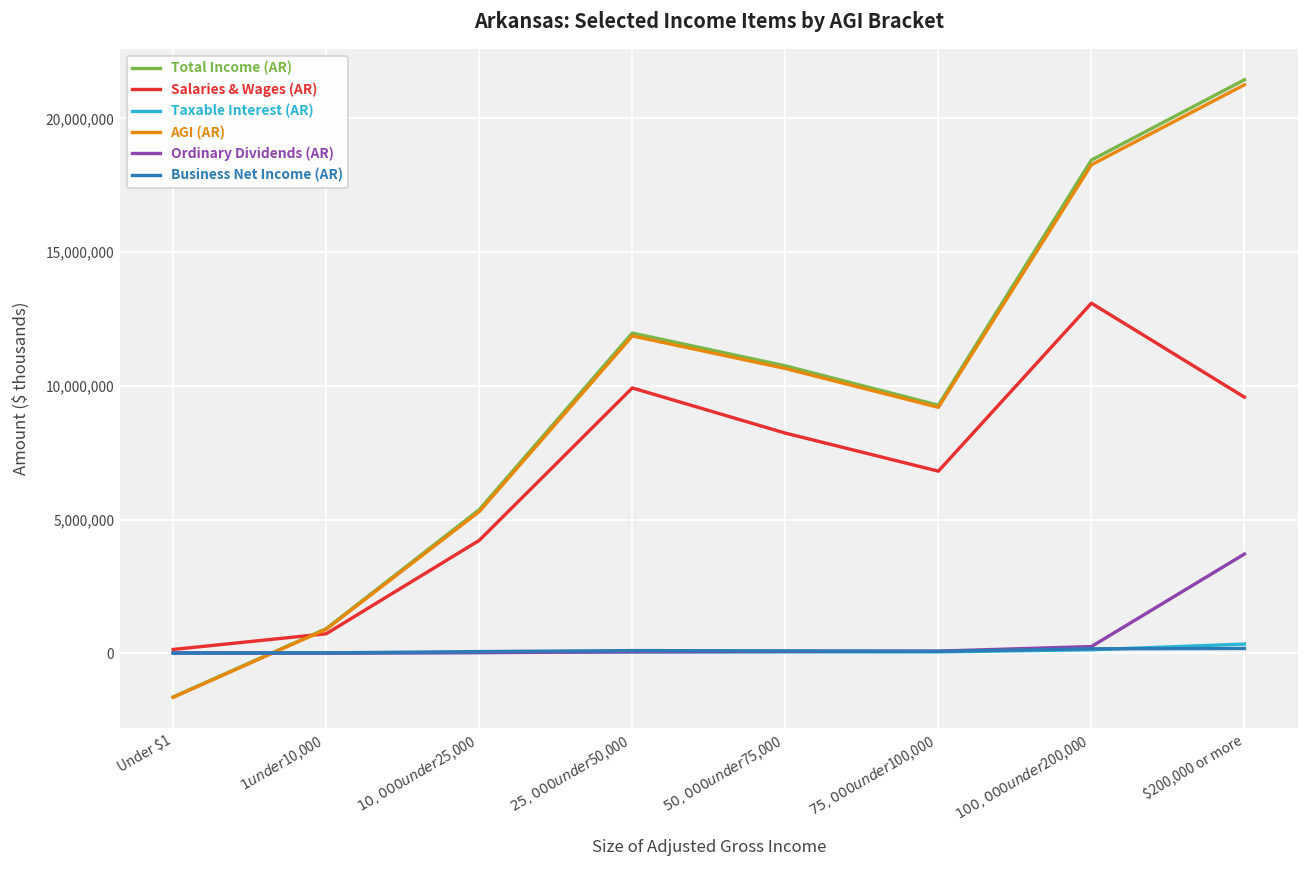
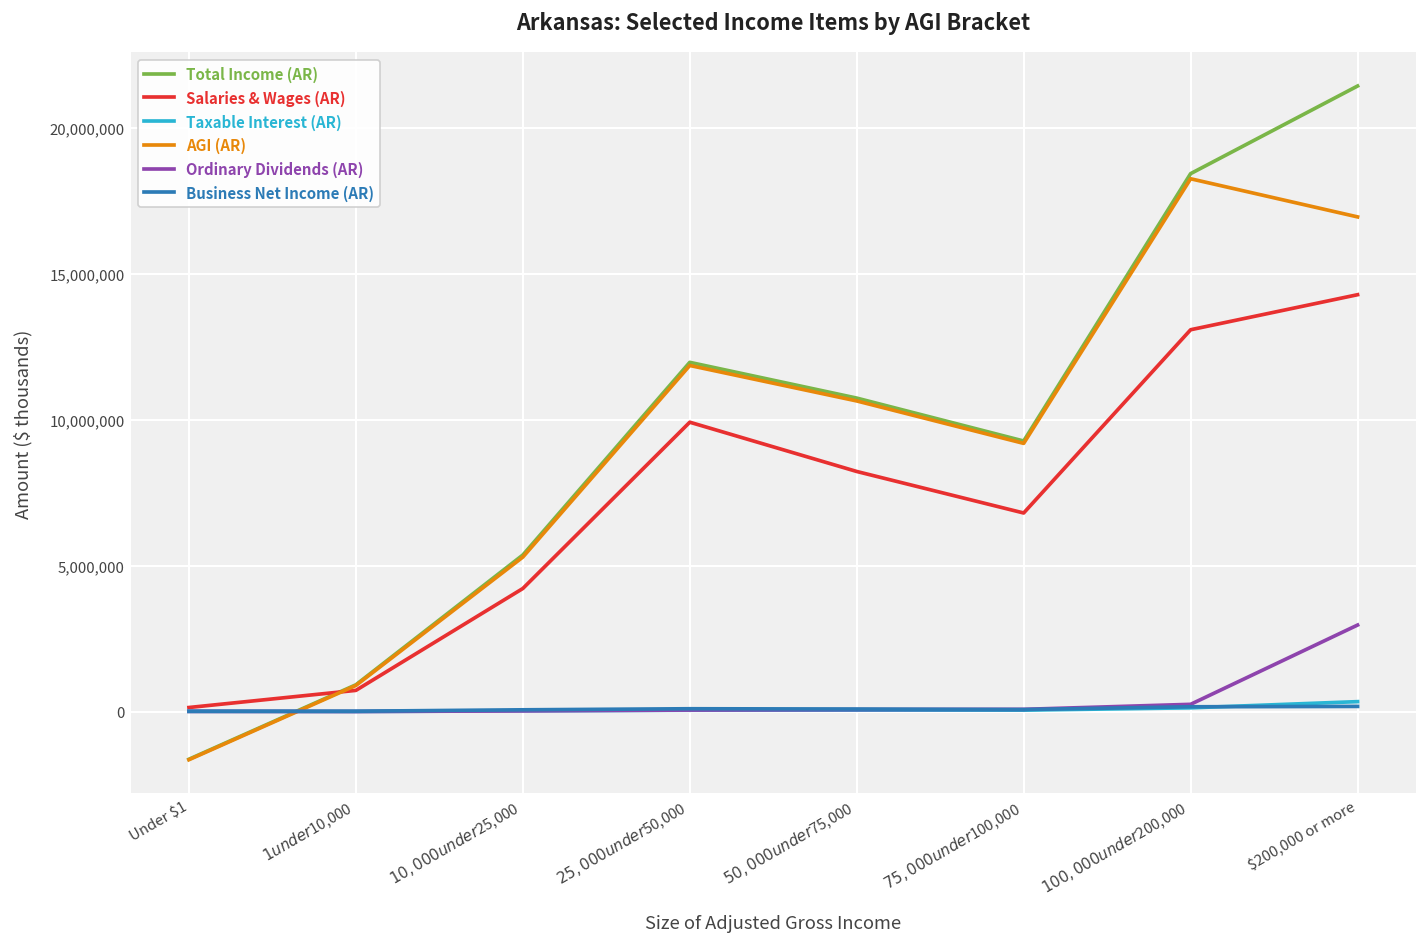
  {
    "Total Income (AR)": {
      "$200,000 or more": "21,400,000"
    },
    "Salaries & Wages (AR)": {
      "Under $1": "100,000",
-     "$200,000 or more": "9,600,000"
+     "$200,000 or more": "14,300,000"
    },
    "Taxable Interest (AR)": {
      "$200,000 or more": "400,000"
    },
    "AGI (AR)": {
-     "$200,000 or more": "21,300,000"
+     "$200,000 or more": "17,000,000"
    },
    "Ordinary Dividends (AR)": {
-     "$200,000 or more": "3,700,000"
+     "$200,000 or more": "3,000,000"
    },
    "Business Net Income (AR)": {
      "$200,000 or more": "200,000"
    }
  }
